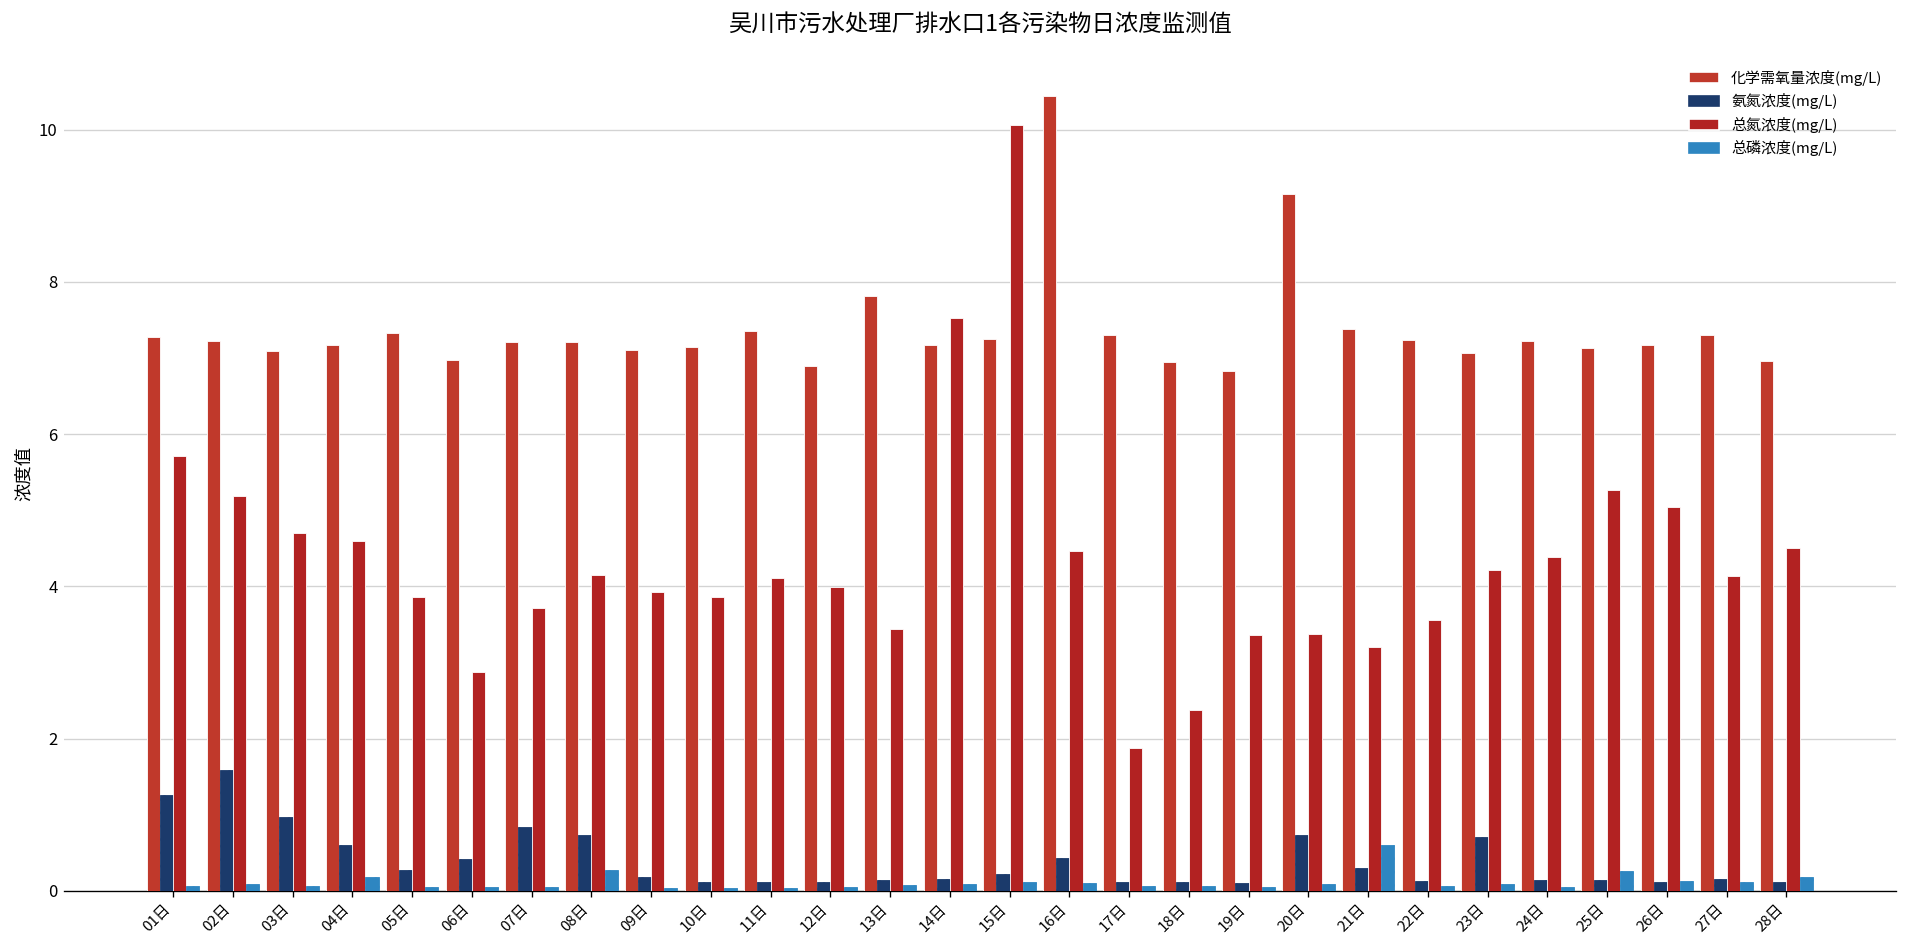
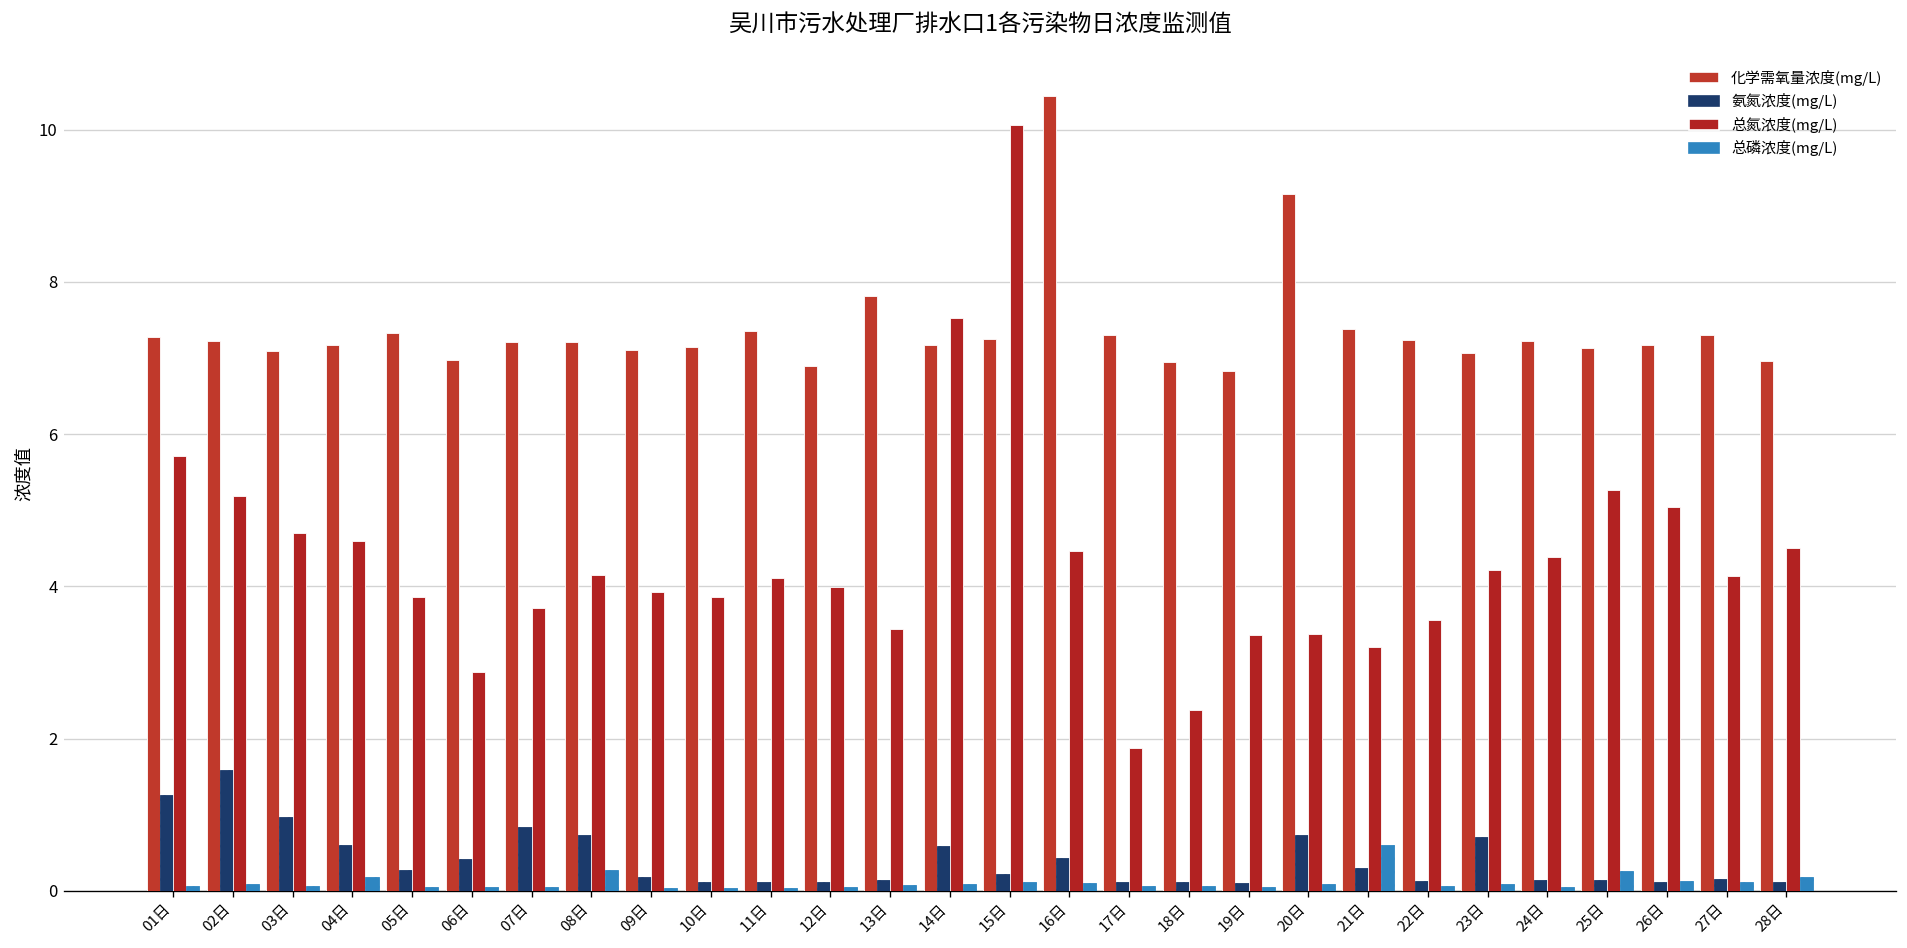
  {
    "氨氮浓度(mg/L)": {
      "01日": 1.3,
      "02日": 1.6,
      "03日": 1.0,
      "04日": 0.6,
      "05日": 0.3,
      "06日": 0.4,
      "07日": 0.8,
      "08日": 0.7,
      "09日": 0.2,
      "10日": 0.1,
      "11日": 0.1,
      "12日": 0.1,
      "13日": 0.1,
-     "14日": 0.2,
+     "14日": 0.6,
      "15日": 0.2,
      "16日": 0.4,
      "17日": 0.1,
      "18日": 0.1,
      "19日": 0.1,
      "20日": 0.7,
      "21日": 0.3,
      "22日": 0.1,
      "23日": 0.7,
      "24日": 0.1,
      "25日": 0.1,
      "26日": 0.1,
      "27日": 0.2,
      "28日": 0.1
    },
    "总磷浓度(mg/L)": {
      "01日": 0.1,
      "02日": 0.1,
      "03日": 0.1,
      "04日": 0.2,
      "05日": 0.0,
      "06日": 0.1,
      "07日": 0.1,
      "08日": 0.3,
      "09日": 0.0,
      "11日": 0.0,
      "12日": 0.0,
      "13日": 0.1,
      "14日": 0.1,
      "15日": 0.1,
      "16日": 0.1,
      "17日": 0.1,
      "18日": 0.1,
      "19日": 0.1,
      "20日": 0.1,
      "21日": 0.6,
      "22日": 0.1,
      "23日": 0.1,
      "24日": 0.1,
      "25日": 0.3,
      "26日": 0.1,
      "27日": 0.1,
      "28日": 0.2
    }
  }
